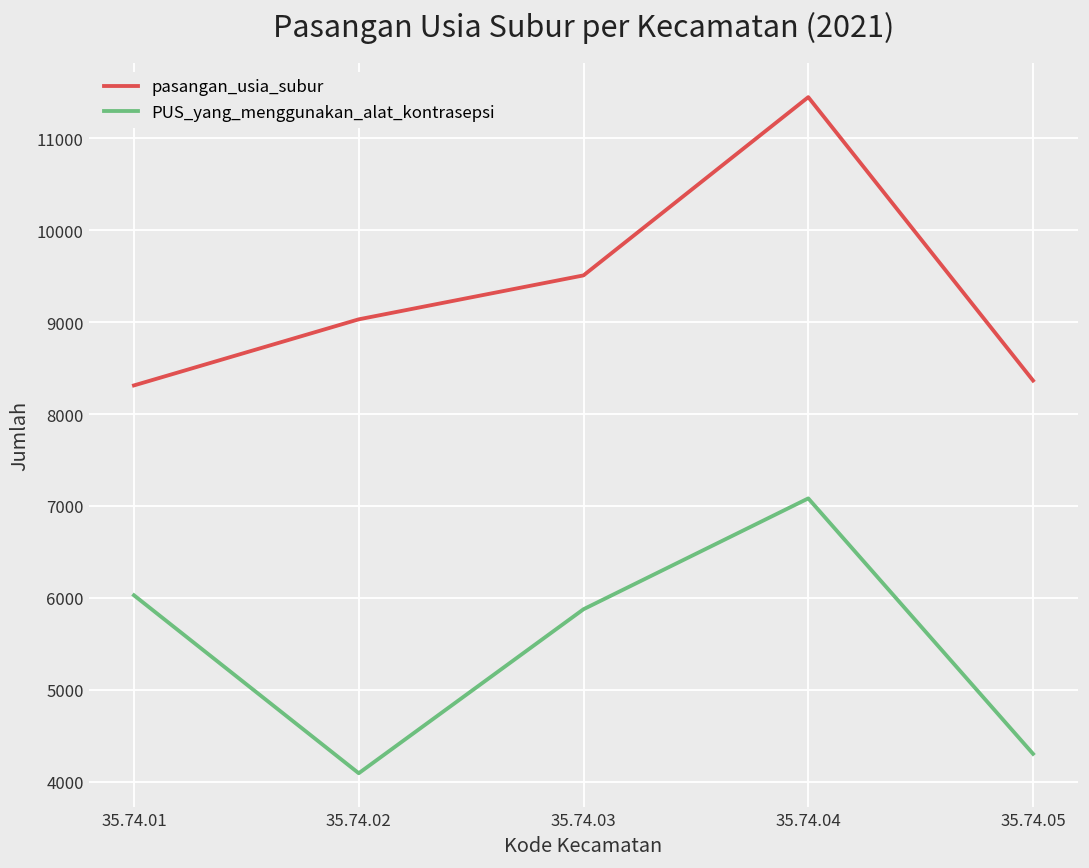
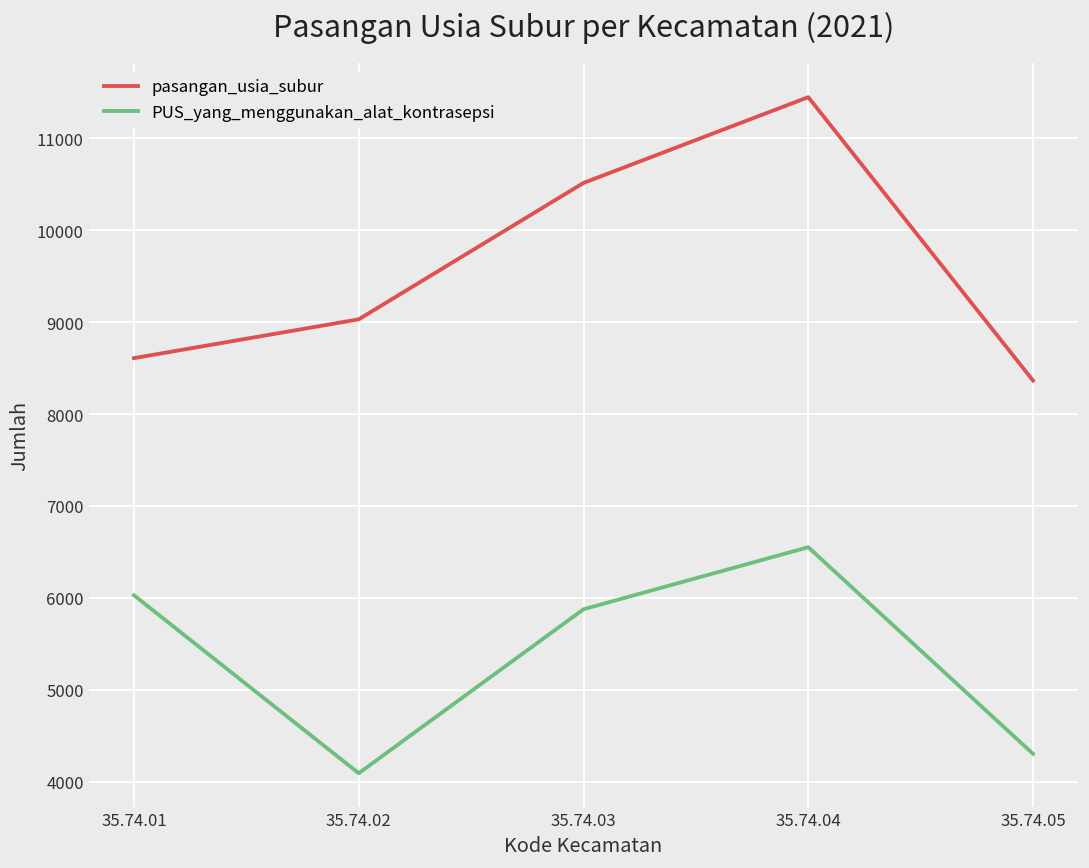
  {
    "pasangan_usia_subur": {
-     "35.74.01": 8300,
+     "35.74.01": 8600,
      "35.74.02": 9000,
-     "35.74.03": 9500,
+     "35.74.03": 10500,
      "35.74.04": 11400,
      "35.74.05": 8400
    },
    "PUS_yang_menggunakan_alat_kontrasepsi": {
      "35.74.01": 6000,
      "35.74.02": 4100,
      "35.74.03": 5900,
-     "35.74.04": 7100,
+     "35.74.04": 6600,
      "35.74.05": 4300
    }
  }
